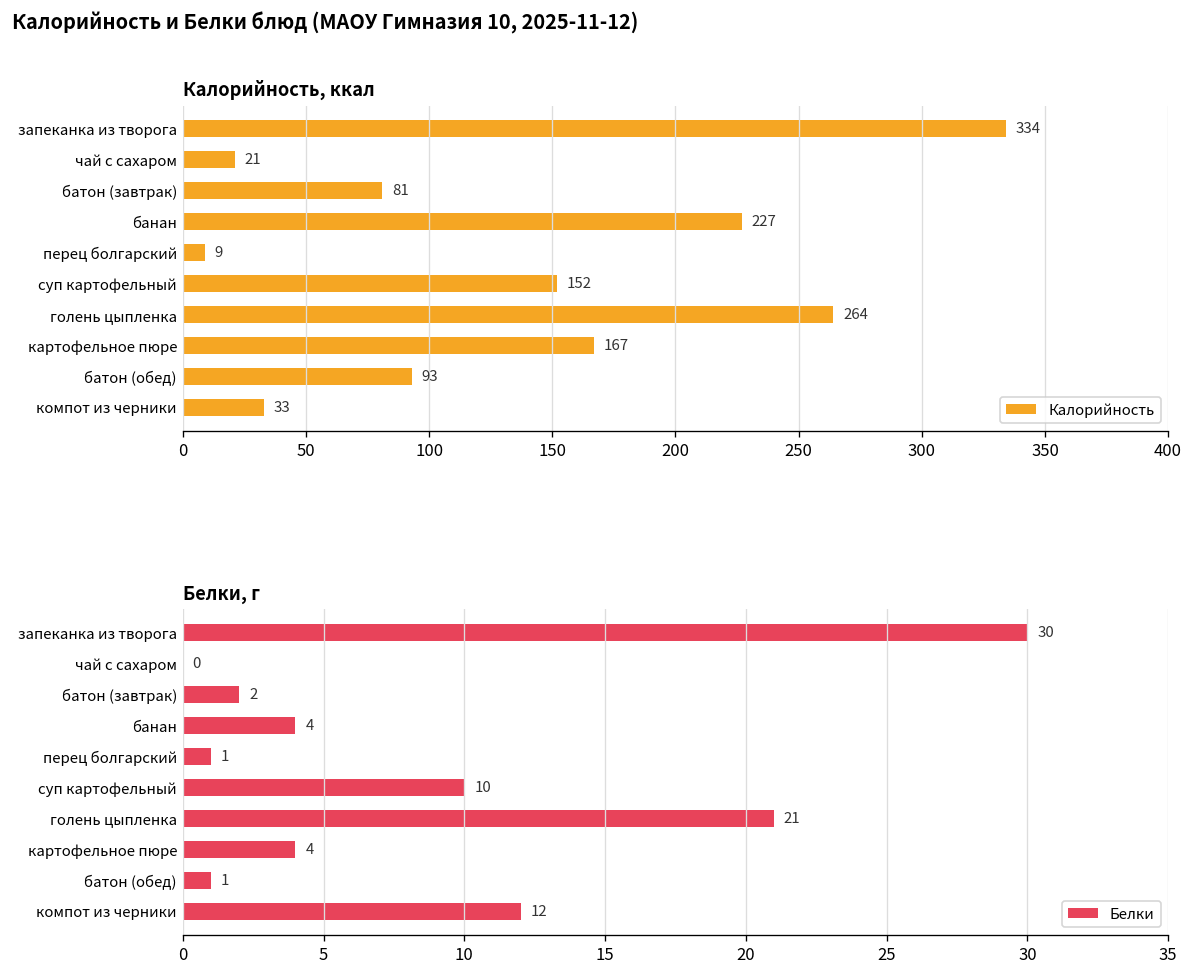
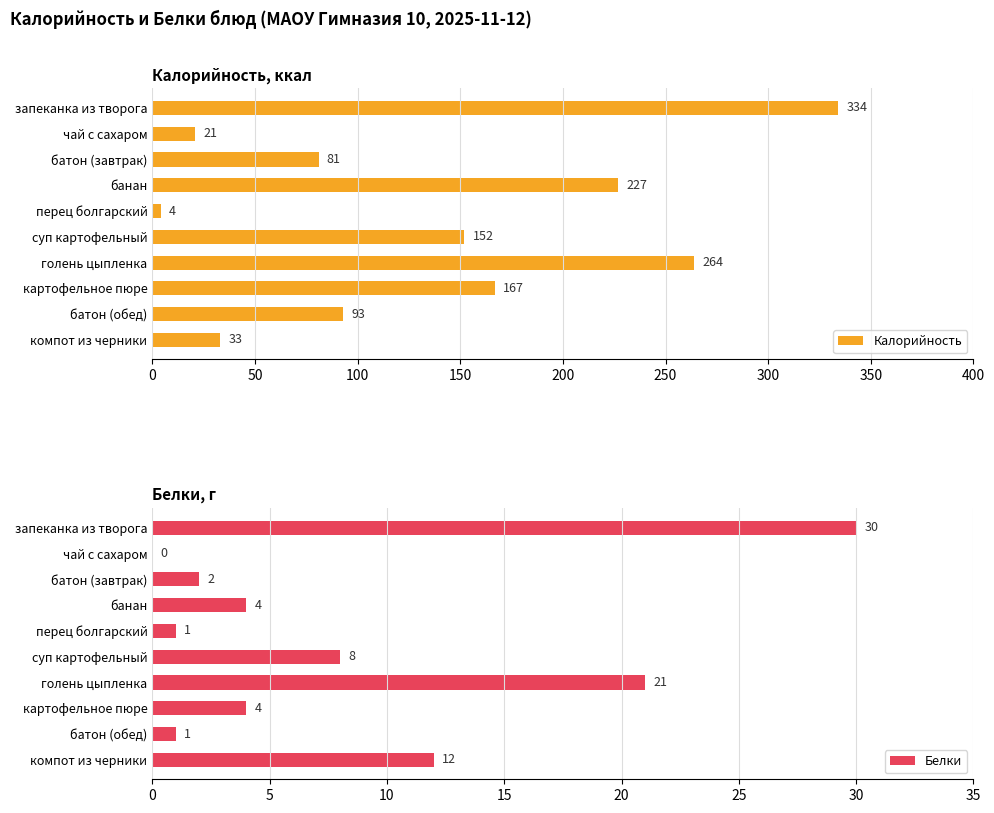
  {
    "Калорийность, ккал": {
      "запеканка из творога": 334,
      "чай с сахаром": 21,
      "батон (завтрак)": 81,
      "банан": 227,
-     "перец болгарский": 9,
+     "перец болгарский": 4,
      "суп картофельный": 152,
      "голень цыпленка": 264,
      "картофельное пюре": 167,
      "батон (обед)": 93,
      "компот из черники": 33
    },
    "Белки, г": {
      "запеканка из творога": 30,
      "чай с сахаром": 0,
      "батон (завтрак)": 2,
      "банан": 4,
      "перец болгарский": 1,
-     "суп картофельный": 10,
+     "суп картофельный": 8,
      "голень цыпленка": 21,
      "картофельное пюре": 4,
      "батон (обед)": 1,
      "компот из черники": 12
    }
  }
